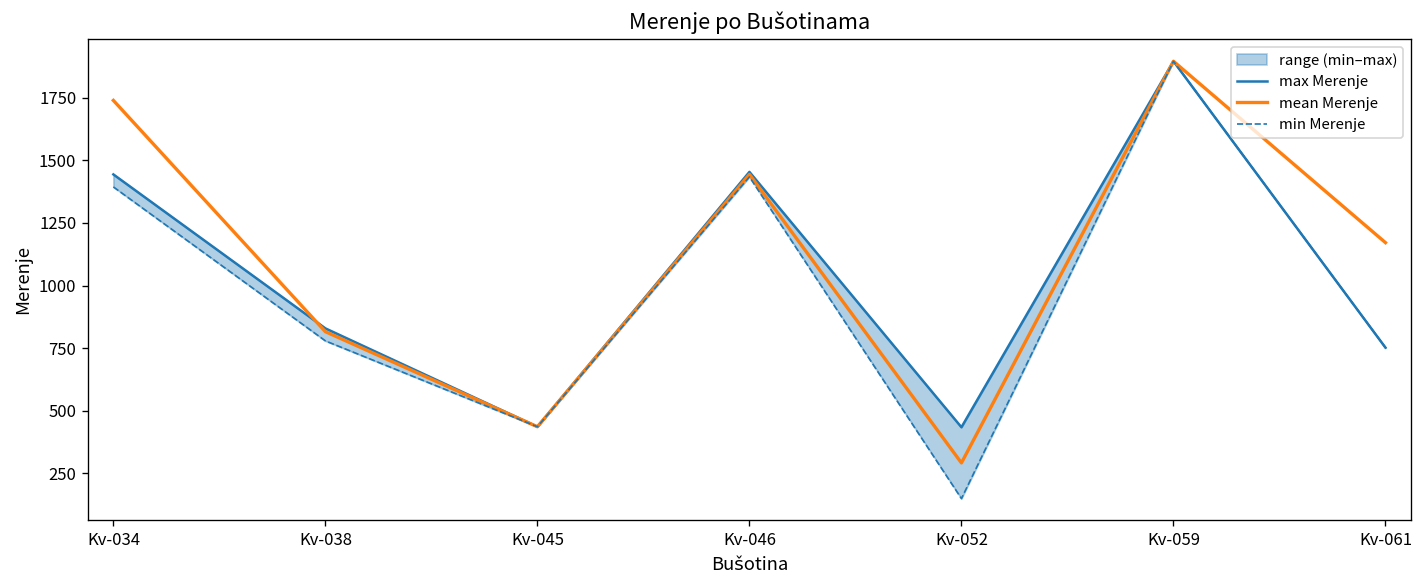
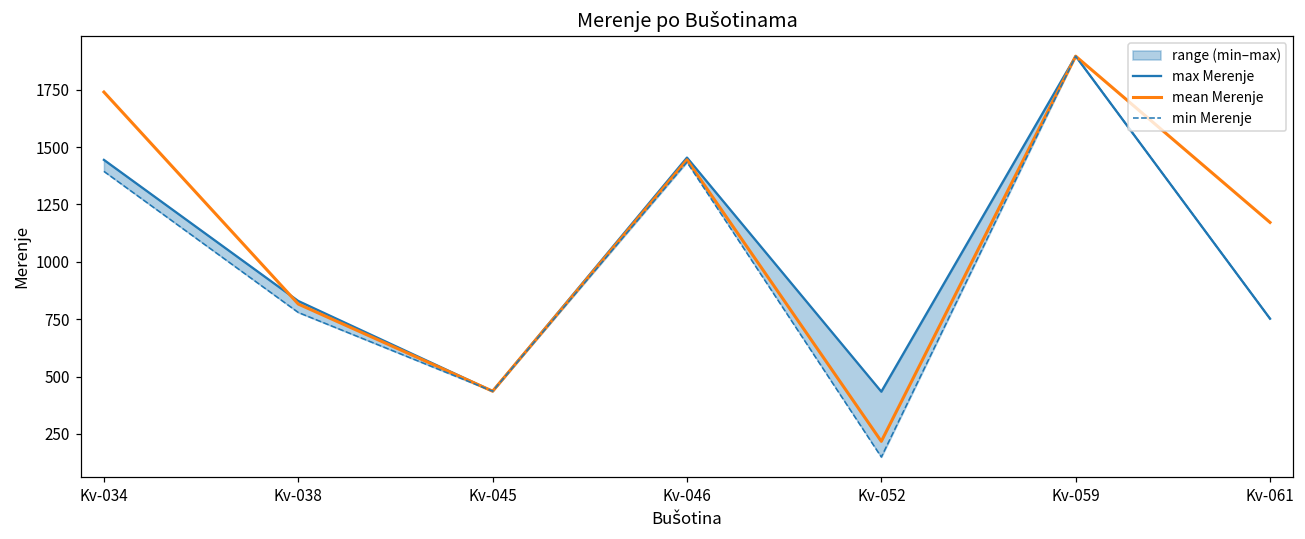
  {
    "mean Merenje": {
      "Kv-034": 1740,
      "Kv-038": 820,
-     "Kv-052": 290,
+     "Kv-052": 220,
      "Kv-061": 1170
    }
  }
